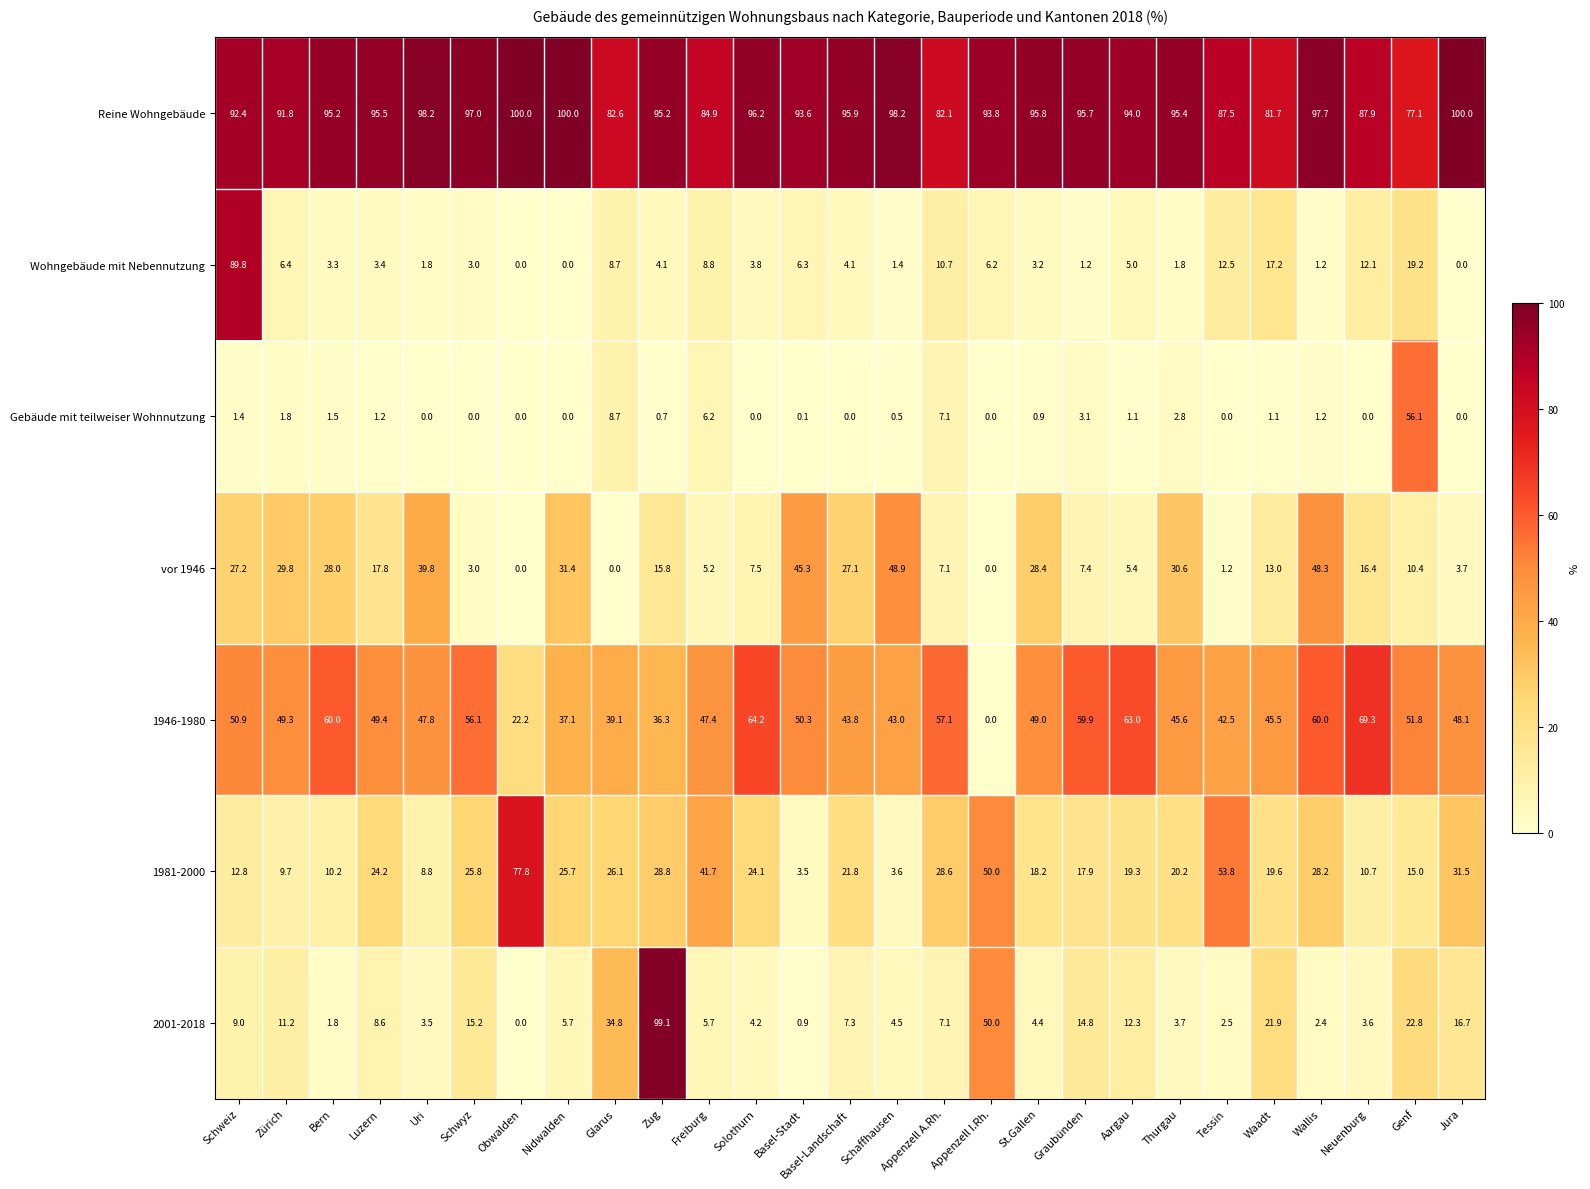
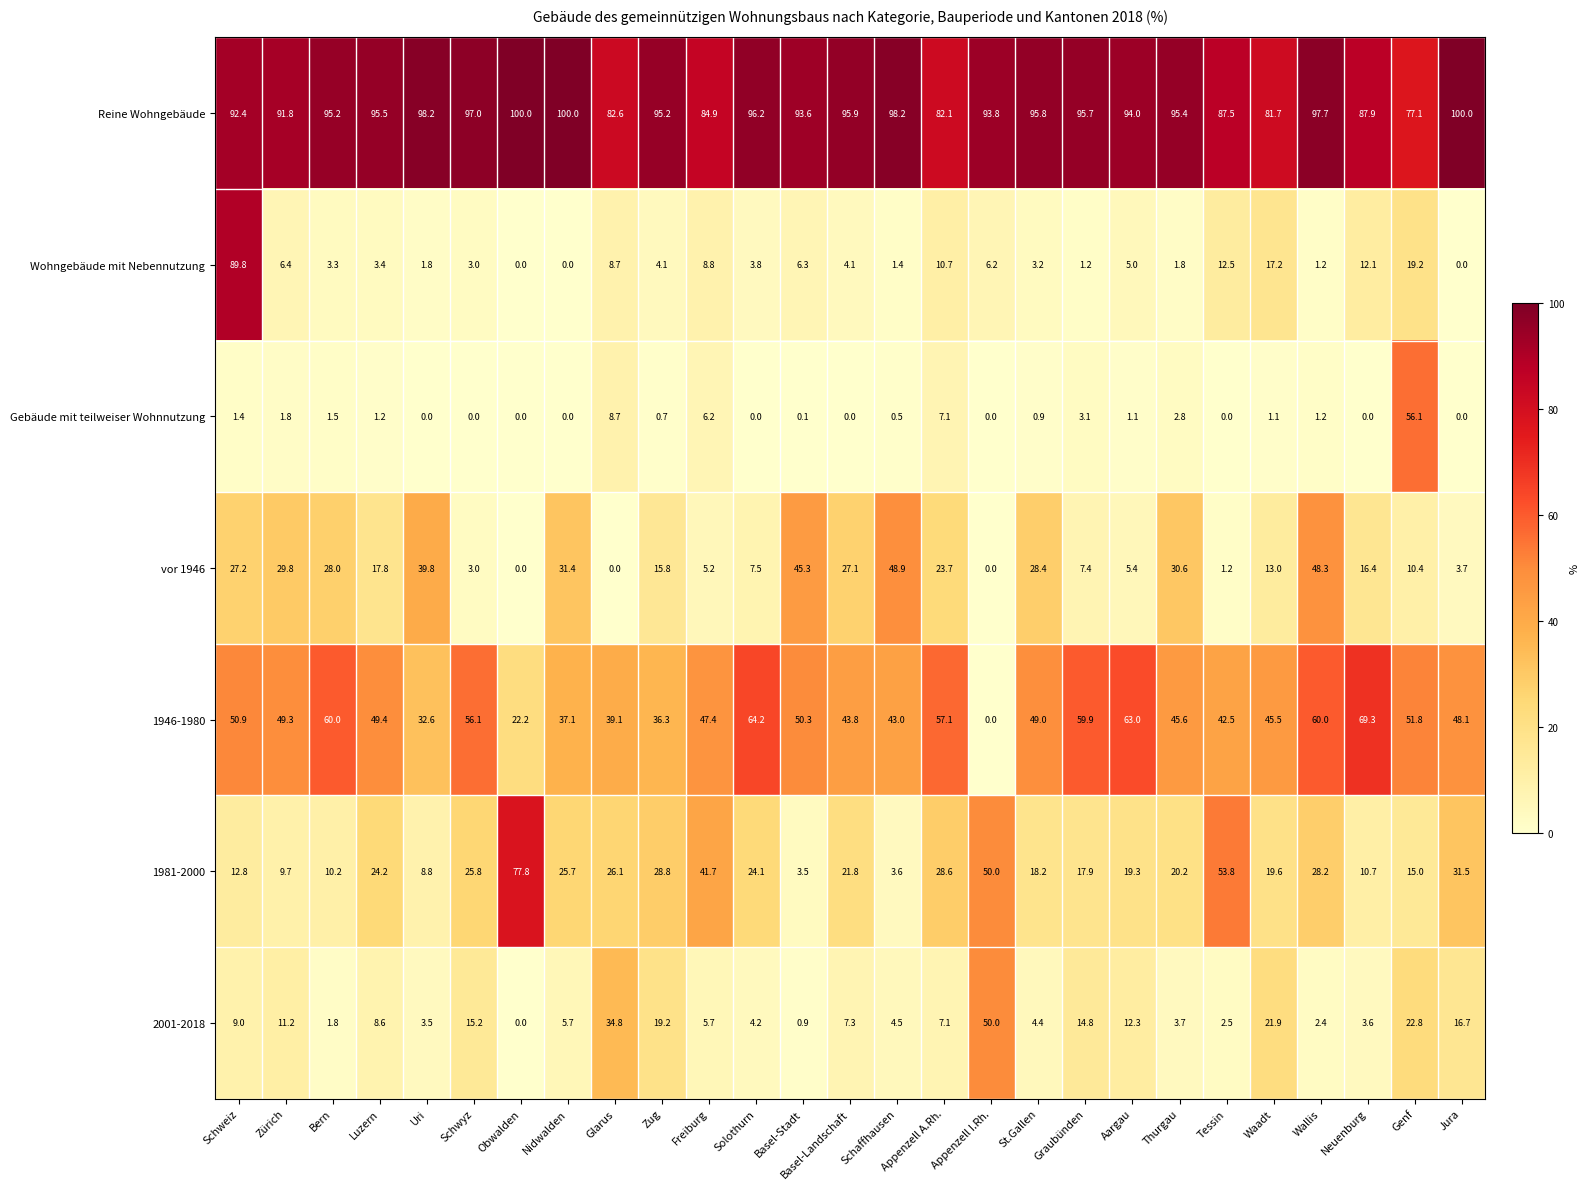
  {
    "Reine Wohngebäude": {
      "Schweiz": 92.4,
      "Zürich": 91.8,
      "Bern": 95.2,
      "Luzern": 95.5,
      "Uri": 98.2,
      "Schwyz": 97.0,
      "Obwalden": 100.0,
      "Nidwalden": 100.0,
      "Glarus": 82.6,
      "Zug": 95.2,
      "Freiburg": 84.9,
      "Solothurn": 96.2,
      "Basel-Stadt": 93.6,
      "Basel-Landschaft": 95.9,
      "Schaffhausen": 98.2,
      "Appenzell A.Rh.": 82.1,
      "Appenzell I.Rh.": 93.8,
      "St.Gallen": 95.8,
      "Graubünden": 95.7,
      "Aargau": 94.0,
      "Thurgau": 95.4,
      "Tessin": 87.5,
      "Waadt": 81.7,
      "Wallis": 97.7,
      "Neuenburg": 87.9,
      "Genf": 77.1,
      "Jura": 100.0
    },
    "Wohngebäude mit Nebennutzung": {
      "Schweiz": 89.8,
      "Zürich": 6.4,
      "Bern": 3.3,
      "Luzern": 3.4,
      "Uri": 1.8,
      "Schwyz": 3.0,
      "Obwalden": 0.0,
      "Nidwalden": 0.0,
      "Glarus": 8.7,
      "Zug": 4.1,
      "Freiburg": 8.8,
      "Solothurn": 3.8,
      "Basel-Stadt": 6.3,
      "Basel-Landschaft": 4.1,
      "Schaffhausen": 1.4,
      "Appenzell A.Rh.": 10.7,
      "Appenzell I.Rh.": 6.2,
      "St.Gallen": 3.2,
      "Graubünden": 1.2,
      "Aargau": 5.0,
      "Thurgau": 1.8,
      "Tessin": 12.5,
      "Waadt": 17.2,
      "Wallis": 1.2,
      "Neuenburg": 12.1,
      "Genf": 19.2,
      "Jura": 0.0
    },
    "Gebäude mit teilweiser Wohnnutzung": {
      "Schweiz": 1.4,
      "Zürich": 1.8,
      "Bern": 1.5,
      "Luzern": 1.2,
      "Uri": 0.0,
      "Schwyz": 0.0,
      "Obwalden": 0.0,
      "Nidwalden": 0.0,
      "Glarus": 8.7,
      "Zug": 0.7,
      "Freiburg": 6.2,
      "Solothurn": 0.0,
      "Basel-Stadt": 0.1,
      "Basel-Landschaft": 0.0,
      "Schaffhausen": 0.5,
      "Appenzell A.Rh.": 7.1,
      "Appenzell I.Rh.": 0.0,
      "St.Gallen": 0.9,
      "Graubünden": 3.1,
      "Aargau": 1.1,
      "Thurgau": 2.8,
      "Tessin": 0.0,
      "Waadt": 1.1,
      "Wallis": 1.2,
      "Neuenburg": 0.0,
      "Genf": 56.1,
      "Jura": 0.0
    },
    "vor 1946": {
      "Schweiz": 27.2,
      "Zürich": 29.8,
      "Bern": 28.0,
      "Luzern": 17.8,
      "Uri": 39.8,
      "Schwyz": 3.0,
      "Obwalden": 0.0,
      "Nidwalden": 31.4,
      "Glarus": 0.0,
      "Zug": 15.8,
      "Freiburg": 5.2,
      "Solothurn": 7.5,
      "Basel-Stadt": 45.3,
      "Basel-Landschaft": 27.1,
      "Schaffhausen": 48.9,
-     "Appenzell A.Rh.": 7.1,
+     "Appenzell A.Rh.": 23.7,
      "Appenzell I.Rh.": 0.0,
      "St.Gallen": 28.4,
      "Graubünden": 7.4,
      "Aargau": 5.4,
      "Thurgau": 30.6,
      "Tessin": 1.2,
      "Waadt": 13.0,
      "Wallis": 48.3,
      "Neuenburg": 16.4,
      "Genf": 10.4,
      "Jura": 3.7
    },
    "1946-1980": {
      "Schweiz": 50.9,
      "Zürich": 49.3,
      "Bern": 60.0,
      "Luzern": 49.4,
-     "Uri": 47.8,
+     "Uri": 32.6,
      "Schwyz": 56.1,
      "Obwalden": 22.2,
      "Nidwalden": 37.1,
      "Glarus": 39.1,
      "Zug": 36.3,
      "Freiburg": 47.4,
      "Solothurn": 64.2,
      "Basel-Stadt": 50.3,
      "Basel-Landschaft": 43.8,
      "Schaffhausen": 43.0,
      "Appenzell A.Rh.": 57.1,
      "Appenzell I.Rh.": 0.0,
      "St.Gallen": 49.0,
      "Graubünden": 59.9,
      "Aargau": 63.0,
      "Thurgau": 45.6,
      "Tessin": 42.5,
      "Waadt": 45.5,
      "Wallis": 60.0,
      "Neuenburg": 69.3,
      "Genf": 51.8,
      "Jura": 48.1
    },
    "1981-2000": {
      "Schweiz": 12.8,
      "Zürich": 9.7,
      "Bern": 10.2,
      "Luzern": 24.2,
      "Uri": 8.8,
      "Schwyz": 25.8,
      "Obwalden": 77.8,
      "Nidwalden": 25.7,
      "Glarus": 26.1,
      "Zug": 28.8,
      "Freiburg": 41.7,
      "Solothurn": 24.1,
      "Basel-Stadt": 3.5,
      "Basel-Landschaft": 21.8,
      "Schaffhausen": 3.6,
      "Appenzell A.Rh.": 28.6,
      "Appenzell I.Rh.": 50.0,
      "St.Gallen": 18.2,
      "Graubünden": 17.9,
      "Aargau": 19.3,
      "Thurgau": 20.2,
      "Tessin": 53.8,
      "Waadt": 19.6,
      "Wallis": 28.2,
      "Neuenburg": 10.7,
      "Genf": 15.0,
      "Jura": 31.5
    },
    "2001-2018": {
      "Schweiz": 9.0,
      "Zürich": 11.2,
      "Bern": 1.8,
      "Luzern": 8.6,
      "Uri": 3.5,
      "Schwyz": 15.2,
      "Obwalden": 0.0,
      "Nidwalden": 5.7,
      "Glarus": 34.8,
-     "Zug": 99.1,
+     "Zug": 19.2,
      "Freiburg": 5.7,
      "Solothurn": 4.2,
      "Basel-Stadt": 0.9,
      "Basel-Landschaft": 7.3,
      "Schaffhausen": 4.5,
      "Appenzell A.Rh.": 7.1,
      "Appenzell I.Rh.": 50.0,
      "St.Gallen": 4.4,
      "Graubünden": 14.8,
      "Aargau": 12.3,
      "Thurgau": 3.7,
      "Tessin": 2.5,
      "Waadt": 21.9,
      "Wallis": 2.4,
      "Neuenburg": 3.6,
      "Genf": 22.8,
      "Jura": 16.7
    }
  }
